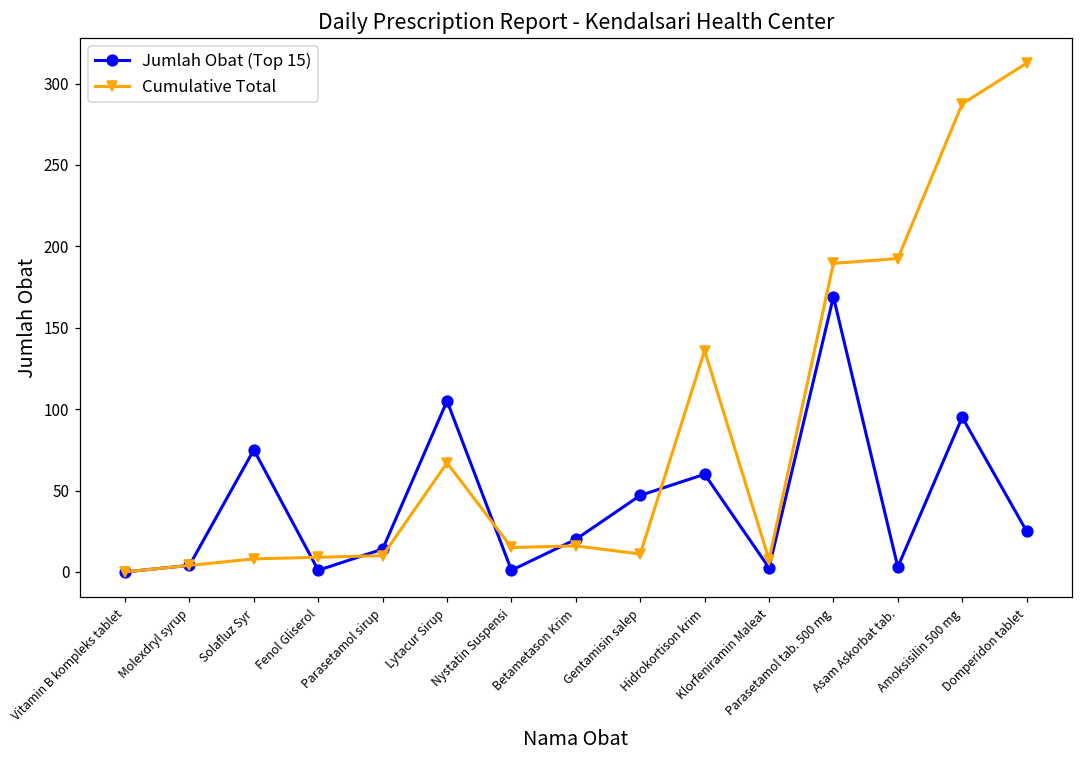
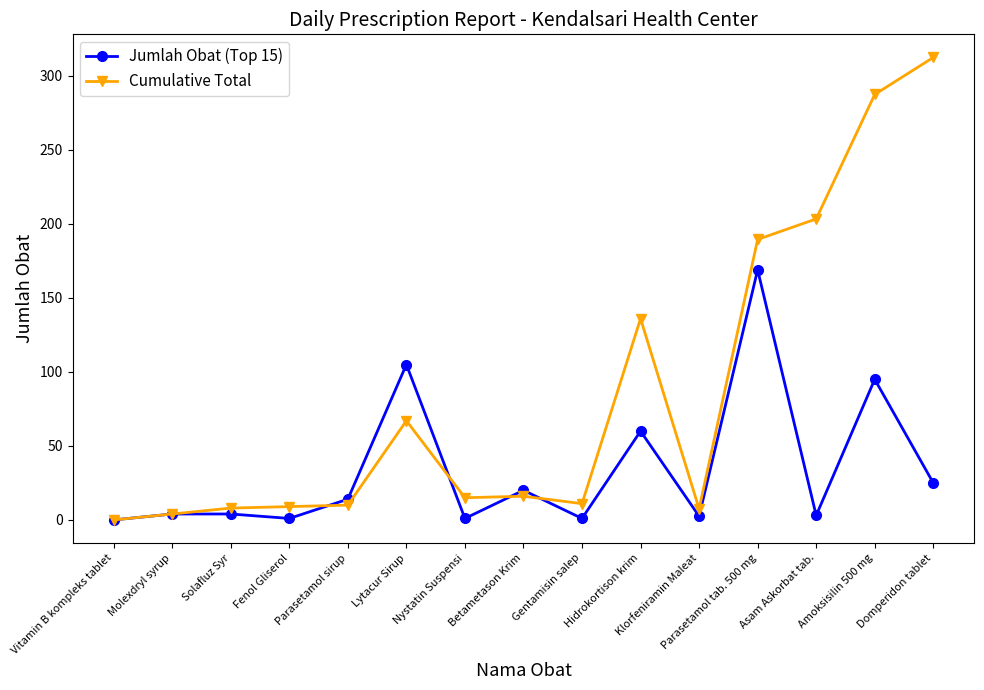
  {
    "Jumlah Obat (Top 15)": {
-     "Solafluz Syr": 75,
+     "Solafluz Syr": 4,
      "Fenol Gliserol": 1,
      "Parasetamol sirup": 14,
      "Lytacur Sirup": 105,
      "Nystatin Suspensi": 1,
      "Betametason Krim": 20,
-     "Gentamisin salep": 47,
+     "Gentamisin salep": 1,
      "Hidrokortison krim": 60,
      "Klorfeniramin Maleat": 3,
      "Parasetamol tab. 500 mg": 169,
      "Asam Askorbat tab.": 3,
      "Amoksisilin 500 mg": 95,
      "Domperidon tablet": 25
    },
    "Cumulative Total": {
      "Solafluz Syr": 8,
      "Fenol Gliserol": 9,
      "Parasetamol sirup": 10,
      "Lytacur Sirup": 67,
      "Nystatin Suspensi": 15,
      "Betametason Krim": 16,
      "Gentamisin salep": 11,
      "Hidrokortison krim": 136,
      "Klorfeniramin Maleat": 8,
      "Parasetamol tab. 500 mg": 190,
-     "Asam Askorbat tab.": 193,
+     "Asam Askorbat tab.": 203,
      "Amoksisilin 500 mg": 288,
      "Domperidon tablet": 313
    }
  }
